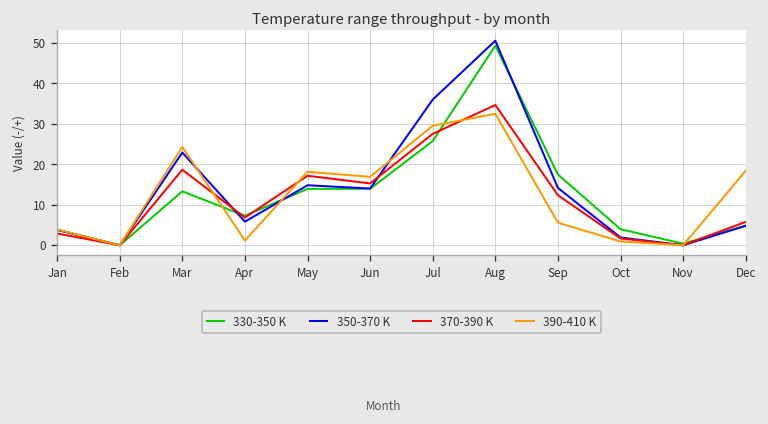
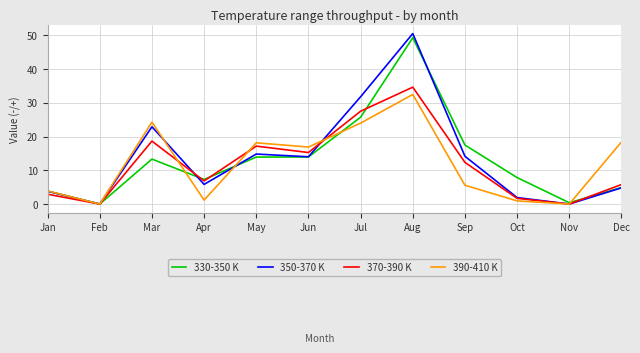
  {
    "330-350 K": {
      "Mar": 13,
      "May": 14,
      "Jul": 26,
      "Aug": 49,
      "Sep": 18,
-     "Oct": 4
+     "Oct": 8
    },
    "350-370 K": {
      "Mar": 23,
      "Apr": 6,
      "May": 15,
-     "Jul": 36,
+     "Jul": 32,
      "Aug": 51,
      "Sep": 14
    },
    "370-390 K": {
      "Jan": 3,
      "Mar": 19,
      "May": 17,
      "Jun": 15,
      "Jul": 28,
      "Aug": 35,
      "Sep": 12,
      "Dec": 6
    },
    "390-410 K": {
      "Mar": 24,
      "Apr": 1,
      "May": 18,
      "Jun": 17,
-     "Jul": 30,
+     "Jul": 24,
      "Aug": 33,
      "Sep": 6,
      "Dec": 18
    }
  }
